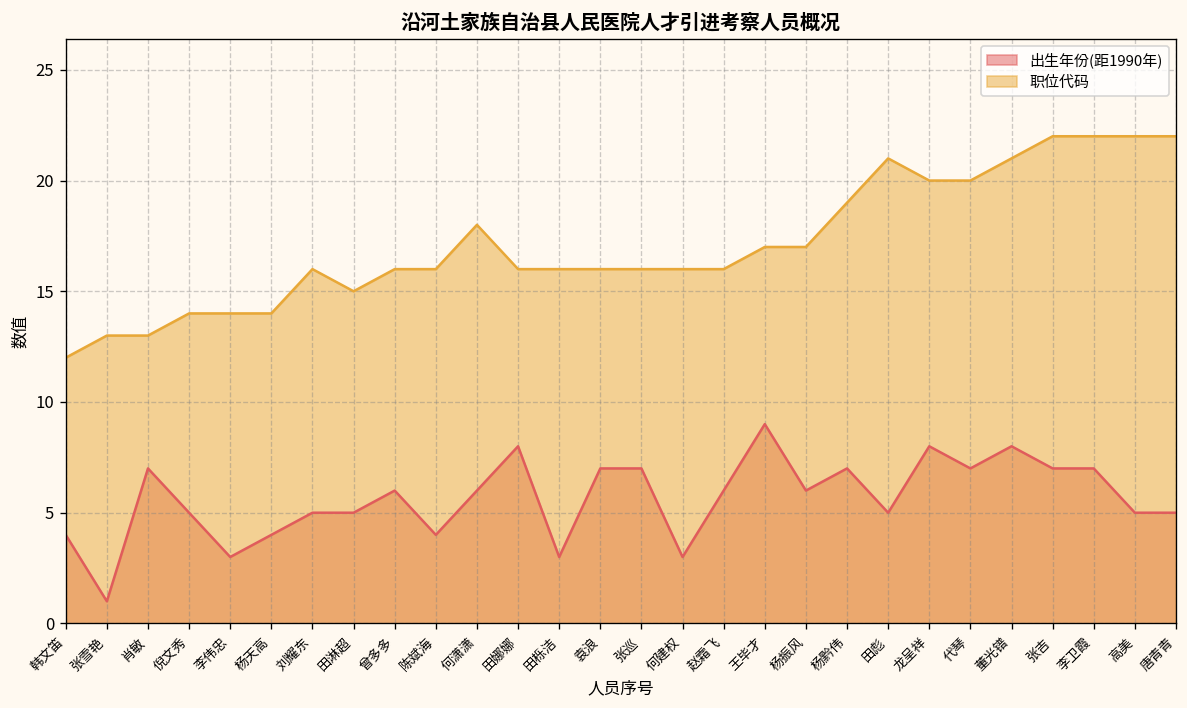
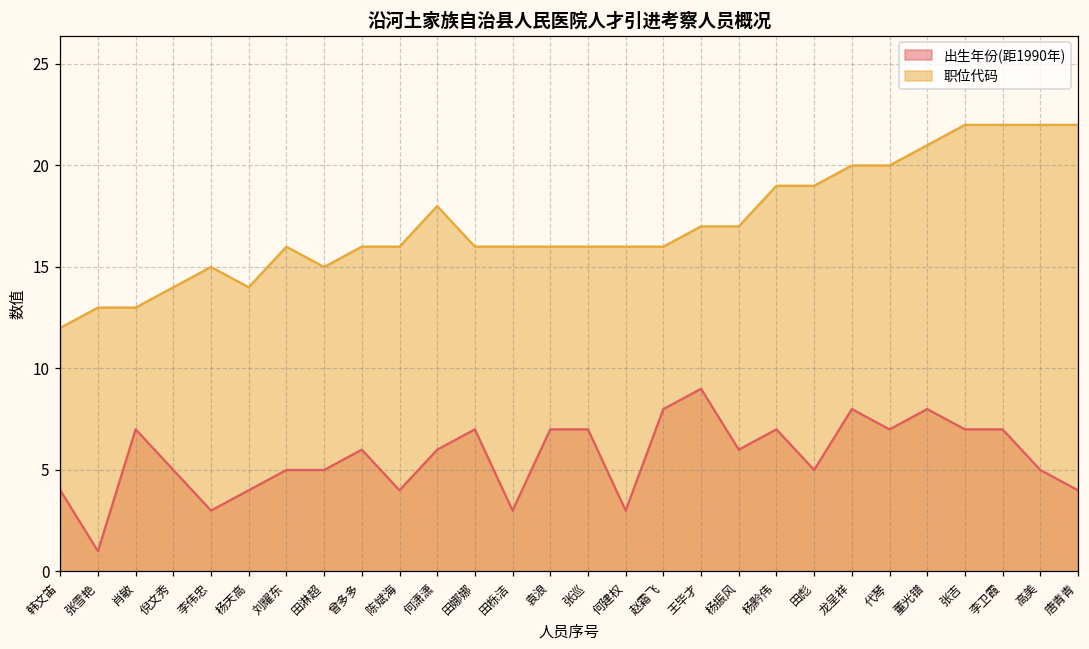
  {
    "出生年份(距1990年)": {
      "韩文笛": 4.0,
      "张雪艳": 1.0,
      "肖敏": 7.0,
      "倪文秀": 5.0,
      "李伟忠": 3.0,
      "杨天高": 4.0,
      "刘耀东": 5.0,
      "田淋超": 5.0,
      "曾多多": 6.0,
      "陈斌海": 4.0,
      "何潇潇": 6.0,
-     "田娜娜": 8.0,
+     "田娜娜": 7.0,
      "田栎洁": 3.0,
      "袁浪": 7.0,
      "张巡": 7.0,
      "何建权": 3.0,
-     "赵霜飞": 6.0,
+     "赵霜飞": 8.0,
      "王毕才": 9.0,
      "杨振风": 6.0,
      "杨黔伟": 7.0,
      "田彪": 5.0,
      "龙呈祥": 8.0,
      "代琴": 7.0,
      "董光镨": 8.0,
      "张吉": 7.0,
      "李卫霞": 7.0,
      "高美": 5.0,
-     "唐青青": 5.0
+     "唐青青": 4.0
    },
    "职位代码": {
      "韩文笛": 12,
      "张雪艳": 13,
      "肖敏": 13,
      "倪文秀": 14,
-     "李伟忠": 14,
+     "李伟忠": 15,
      "杨天高": 14,
      "刘耀东": 16,
      "田淋超": 15,
      "曾多多": 16,
      "陈斌海": 16,
      "何潇潇": 18,
      "田娜娜": 16,
      "田栎洁": 16,
      "袁浪": 16,
      "张巡": 16,
      "何建权": 16,
      "赵霜飞": 16,
      "王毕才": 17,
      "杨振风": 17,
      "杨黔伟": 19,
-     "田彪": 21,
+     "田彪": 19,
      "龙呈祥": 20,
      "代琴": 20,
      "董光镨": 21,
      "张吉": 22,
      "李卫霞": 22,
      "高美": 22,
      "唐青青": 22
    }
  }
